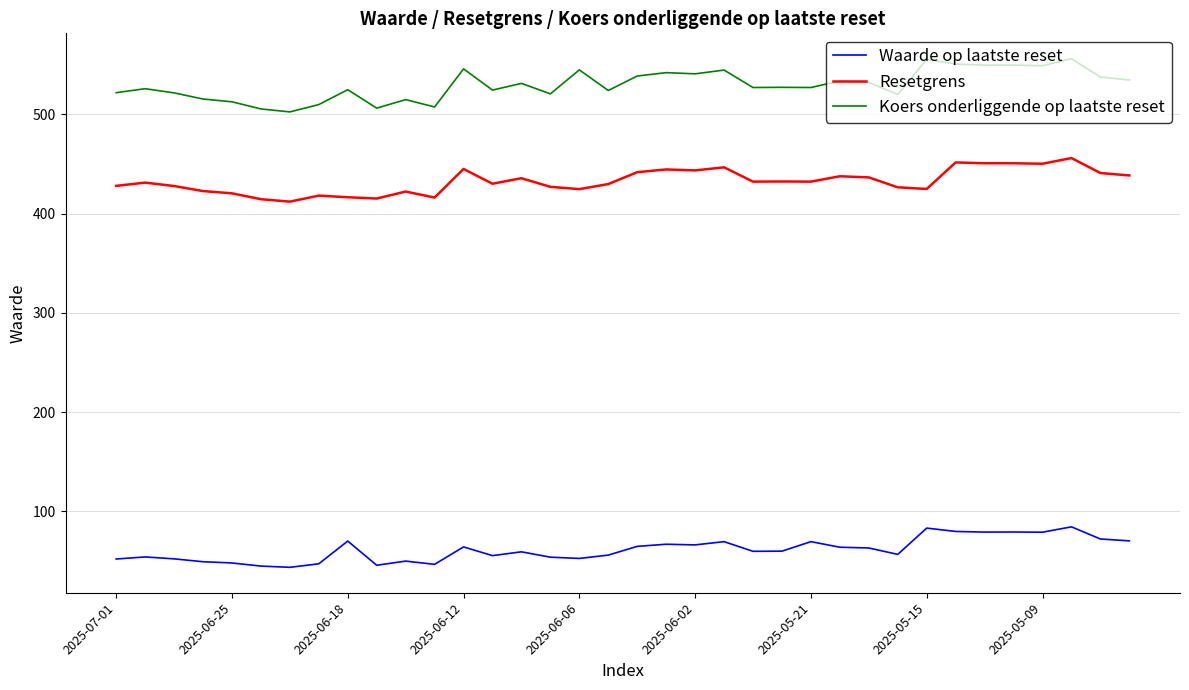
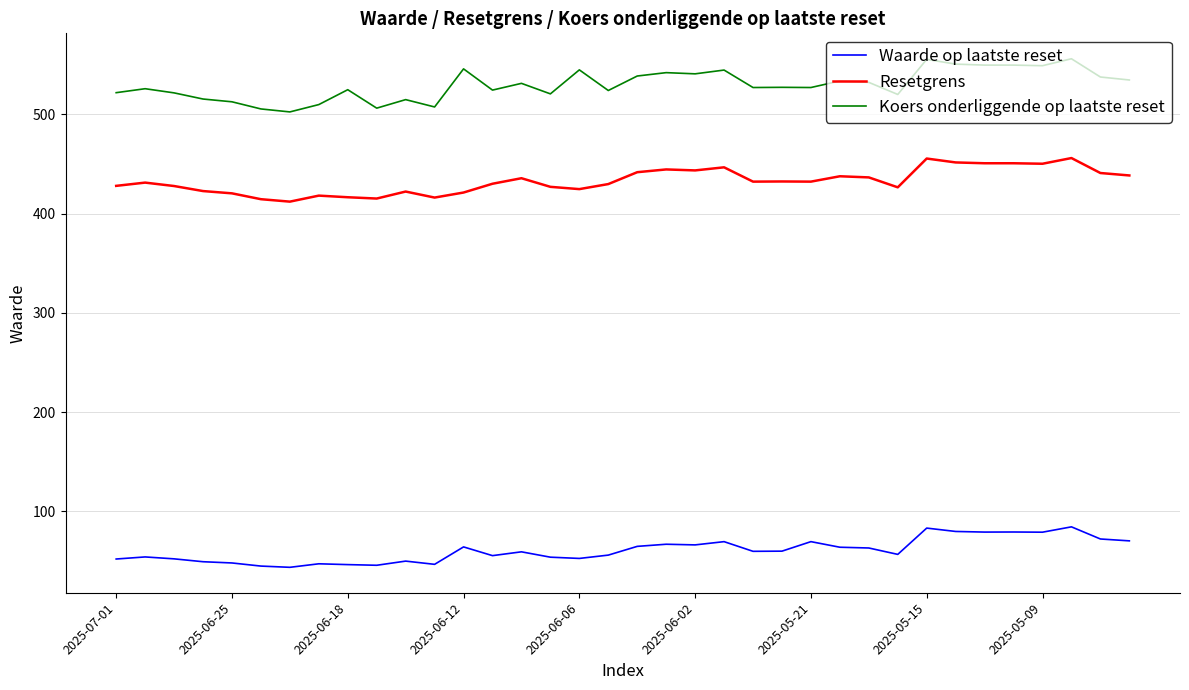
  {
    "Waarde op laatste reset": {
      "2025-07-01": 50,
      "2025-06-25": 50,
-     "2025-06-18": 70,
+     "2025-06-18": 50,
      "2025-06-12": 60,
      "2025-06-06": 50,
      "2025-06-02": 70,
      "2025-05-21": 70,
      "2025-05-15": 80,
      "2025-05-09": 80
    },
    "Resetgrens": {
      "2025-07-01": 430,
      "2025-06-25": 420,
      "2025-06-18": 420,
-     "2025-06-12": 450,
+     "2025-06-12": 420,
      "2025-06-06": 420,
      "2025-06-02": 440,
      "2025-05-21": 430,
-     "2025-05-15": 420,
+     "2025-05-15": 460,
      "2025-05-09": 450
    },
    "Koers onderliggende op laatste reset": {
      "2025-07-01": 520,
      "2025-06-25": 510,
      "2025-06-18": 530,
      "2025-06-12": 550,
      "2025-06-06": 550,
      "2025-06-02": 540,
      "2025-05-21": 530
    }
  }
